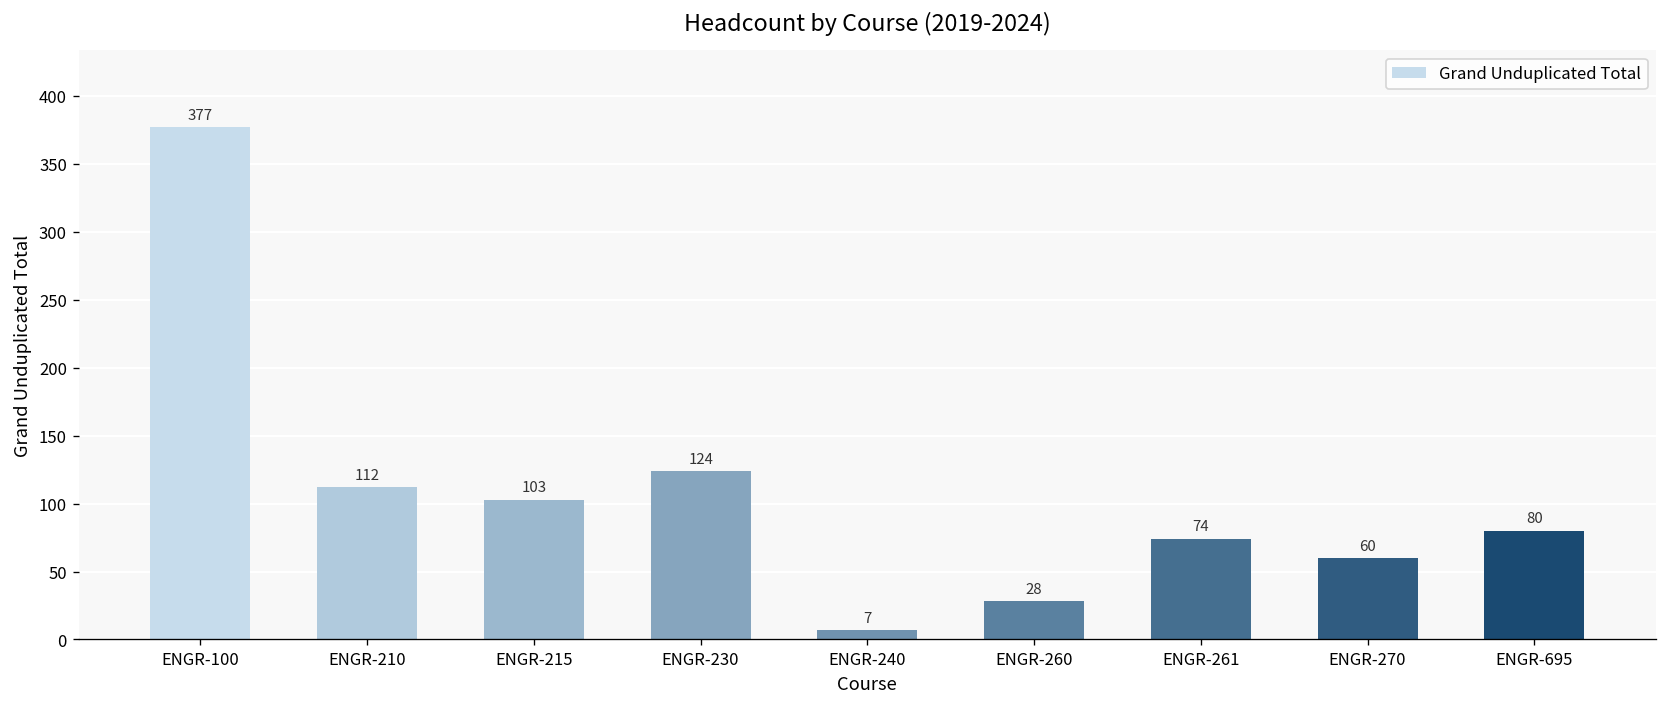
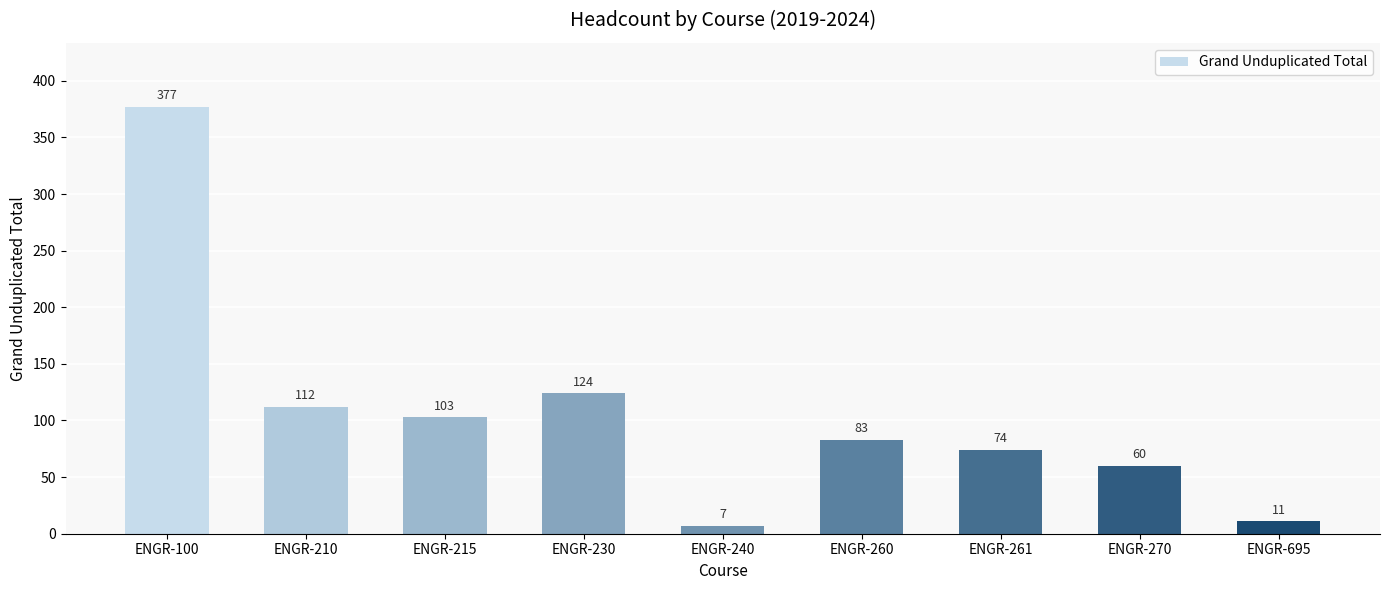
  {
    "ENGR-100": 377,
    "ENGR-210": 112,
    "ENGR-215": 103,
    "ENGR-230": 124,
    "ENGR-240": 7,
-   "ENGR-260": 28,
+   "ENGR-260": 83,
    "ENGR-261": 74,
    "ENGR-270": 60,
-   "ENGR-695": 80
+   "ENGR-695": 11
  }
